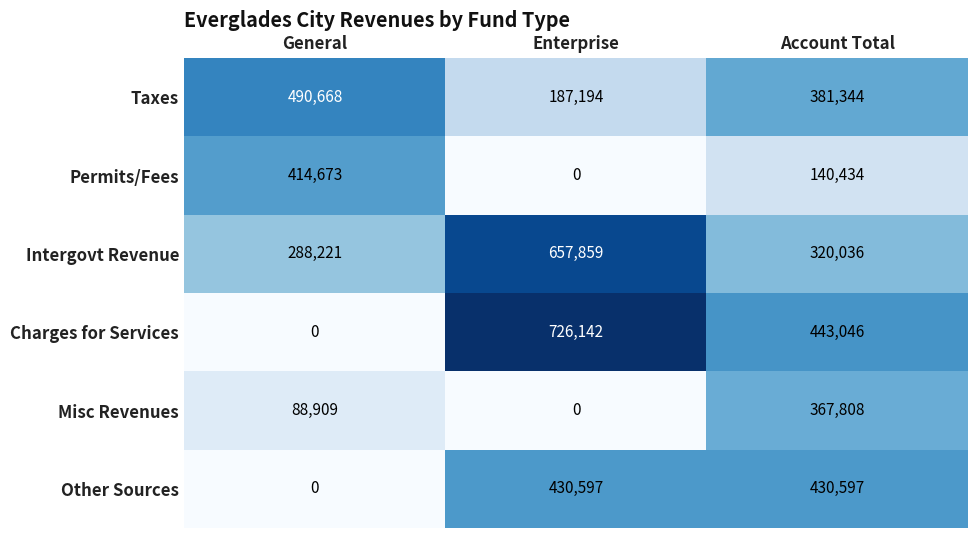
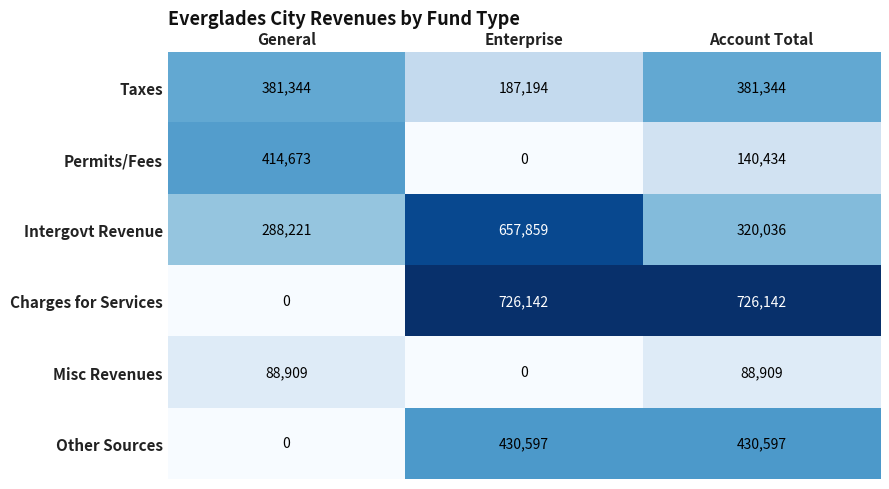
  {
    "Taxes": {
-     "General": "490,668",
+     "General": "381,344",
      "Enterprise": "187,194",
      "Account Total": "381,344"
    },
    "Permits/Fees": {
      "General": "414,673",
      "Enterprise": "0",
      "Account Total": "140,434"
    },
    "Intergovt Revenue": {
      "General": "288,221",
      "Enterprise": "657,859",
      "Account Total": "320,036"
    },
    "Charges for Services": {
      "General": "0",
      "Enterprise": "726,142",
-     "Account Total": "443,046"
+     "Account Total": "726,142"
    },
    "Misc Revenues": {
      "General": "88,909",
      "Enterprise": "0",
-     "Account Total": "367,808"
+     "Account Total": "88,909"
    },
    "Other Sources": {
      "General": "0",
      "Enterprise": "430,597",
      "Account Total": "430,597"
    }
  }
